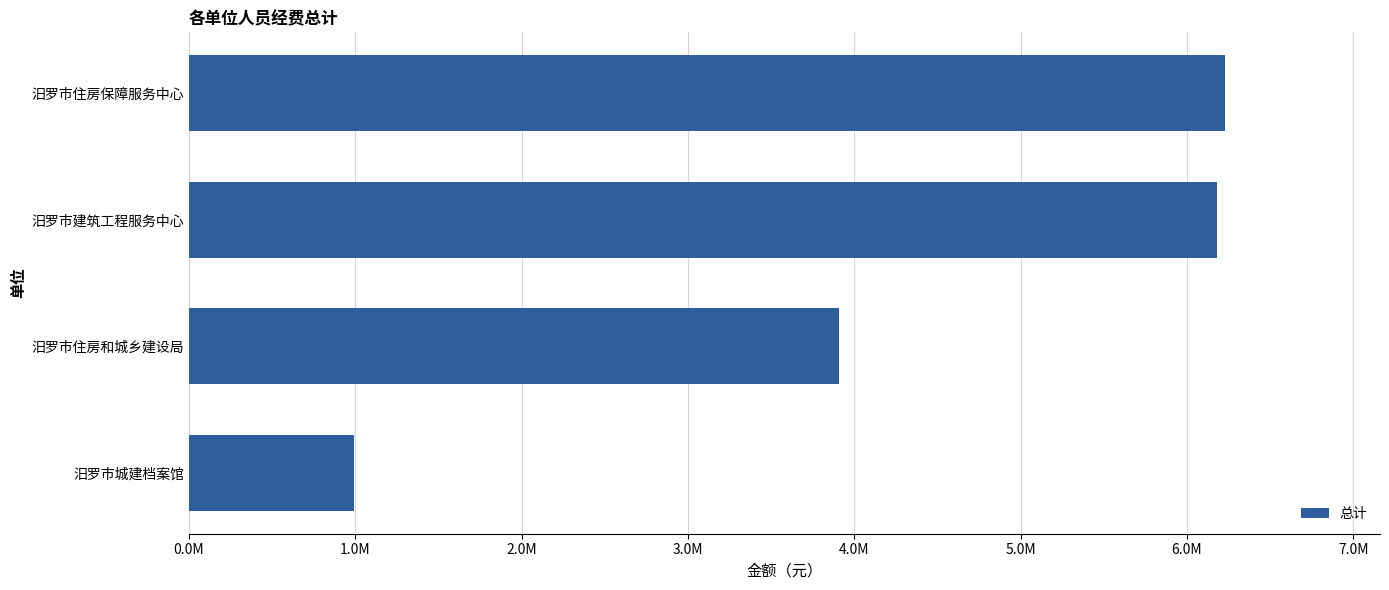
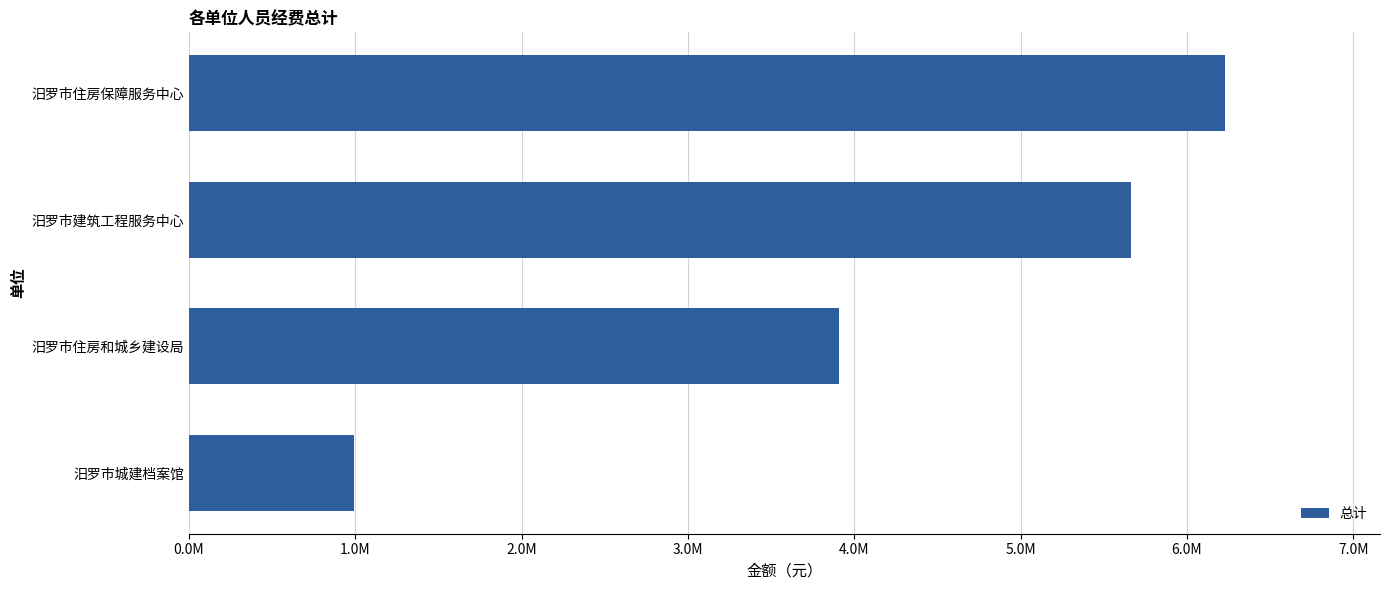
  {
    "汨罗市住房保障服务中心": 6230000,
-   "汨罗市建筑工程服务中心": 6180000,
+   "汨罗市建筑工程服务中心": 5660000,
    "汨罗市住房和城乡建设局": 3910000,
    "汨罗市城建档案馆": 990000
  }
